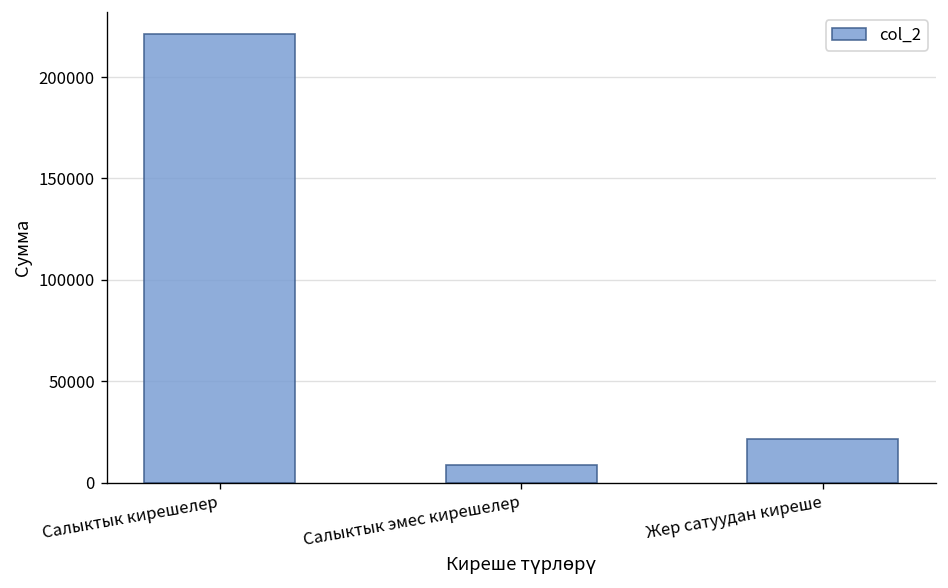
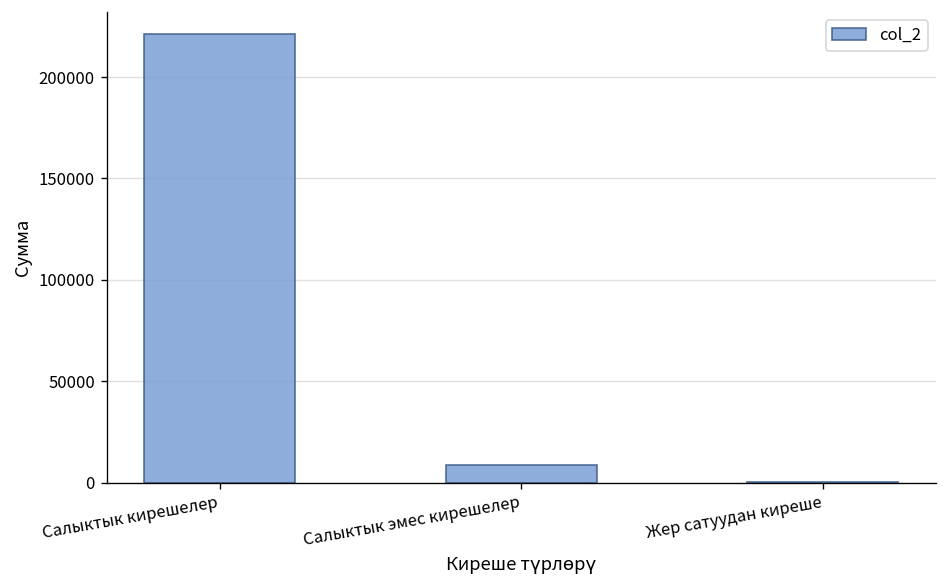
  {
    "Салыктык кирешелер": 221000,
    "Салыктык эмес кирешелер": 9000,
-   "Жер сатуудан киреше": 21000
+   "Жер сатуудан киреше": 0
  }
